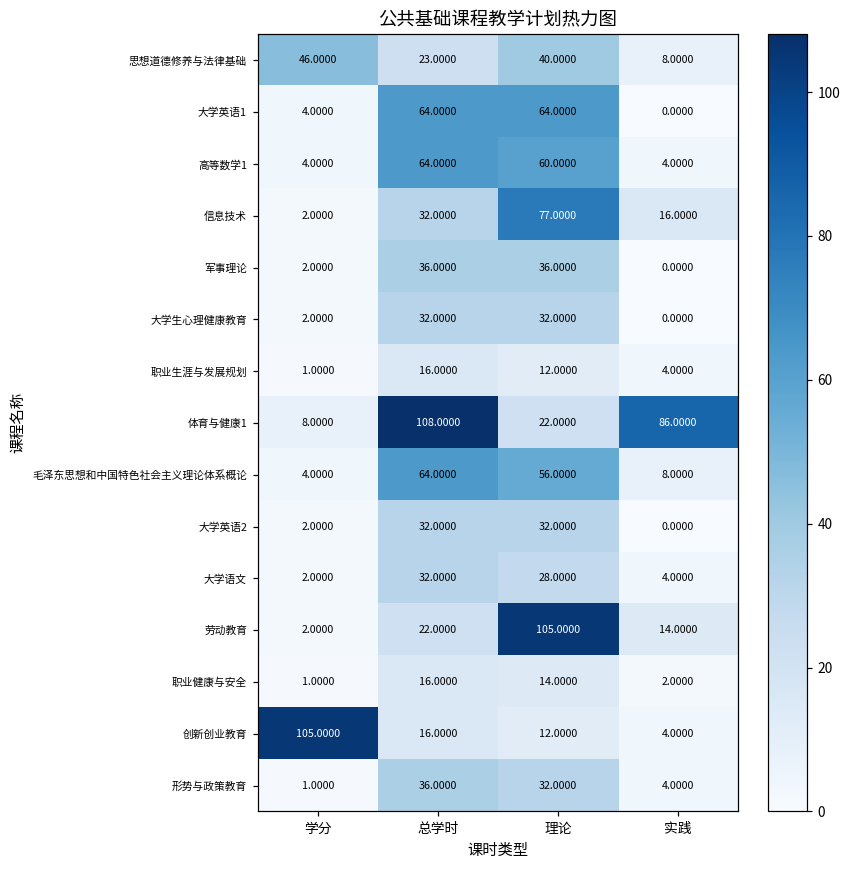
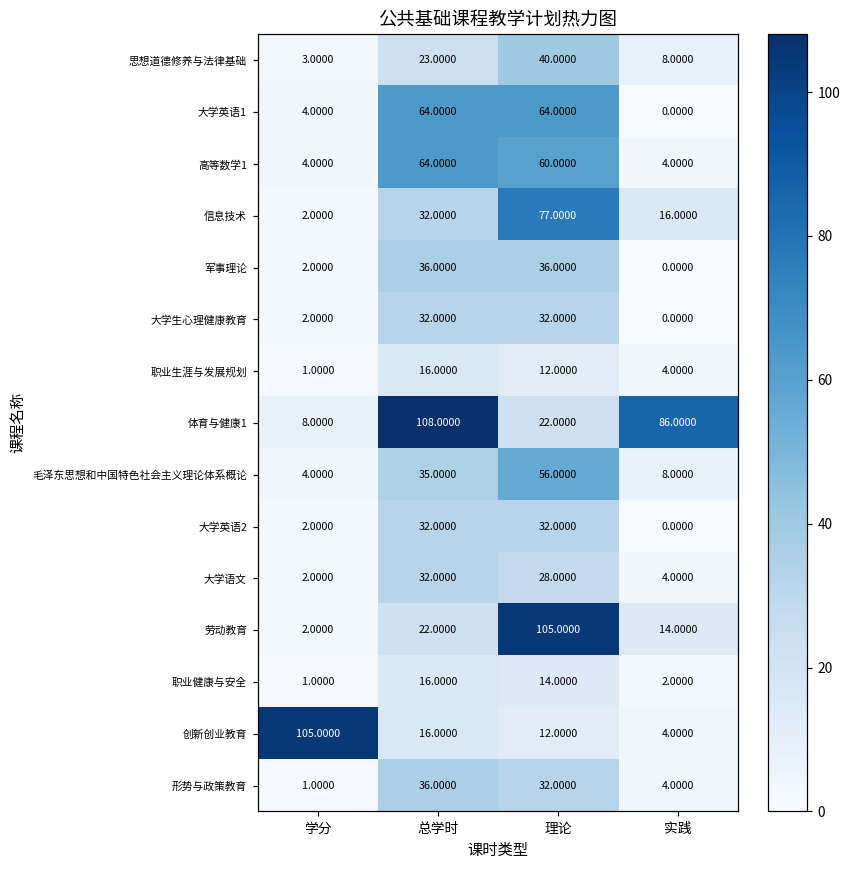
  {
    "思想道德修养与法律基础": {
-     "学分": 46.0000,
+     "学分": 3.0000,
      "总学时": 23.0000,
      "理论": 40.0000,
      "实践": 8.0000
    },
    "大学英语1": {
      "学分": 4.0000,
      "总学时": 64.0000,
      "理论": 64.0000,
      "实践": 0.0000
    },
    "高等数学1": {
      "学分": 4.0000,
      "总学时": 64.0000,
      "理论": 60.0000,
      "实践": 4.0000
    },
    "信息技术": {
      "学分": 2.0000,
      "总学时": 32.0000,
      "理论": 77.0000,
      "实践": 16.0000
    },
    "军事理论": {
      "学分": 2.0000,
      "总学时": 36.0000,
      "理论": 36.0000,
      "实践": 0.0000
    },
    "大学生心理健康教育": {
      "学分": 2.0000,
      "总学时": 32.0000,
      "理论": 32.0000,
      "实践": 0.0000
    },
    "职业生涯与发展规划": {
      "学分": 1.0000,
      "总学时": 16.0000,
      "理论": 12.0000,
      "实践": 4.0000
    },
    "体育与健康1": {
      "学分": 8.0000,
      "总学时": 108.0000,
      "理论": 22.0000,
      "实践": 86.0000
    },
    "毛泽东思想和中国特色社会主义理论体系概论": {
      "学分": 4.0000,
-     "总学时": 64.0000,
+     "总学时": 35.0000,
      "理论": 56.0000,
      "实践": 8.0000
    },
    "大学英语2": {
      "学分": 2.0000,
      "总学时": 32.0000,
      "理论": 32.0000,
      "实践": 0.0000
    },
    "大学语文": {
      "学分": 2.0000,
      "总学时": 32.0000,
      "理论": 28.0000,
      "实践": 4.0000
    },
    "劳动教育": {
      "学分": 2.0000,
      "总学时": 22.0000,
      "理论": 105.0000,
      "实践": 14.0000
    },
    "职业健康与安全": {
      "学分": 1.0000,
      "总学时": 16.0000,
      "理论": 14.0000,
      "实践": 2.0000
    },
    "创新创业教育": {
      "学分": 105.0000,
      "总学时": 16.0000,
      "理论": 12.0000,
      "实践": 4.0000
    },
    "形势与政策教育": {
      "学分": 1.0000,
      "总学时": 36.0000,
      "理论": 32.0000,
      "实践": 4.0000
    }
  }
